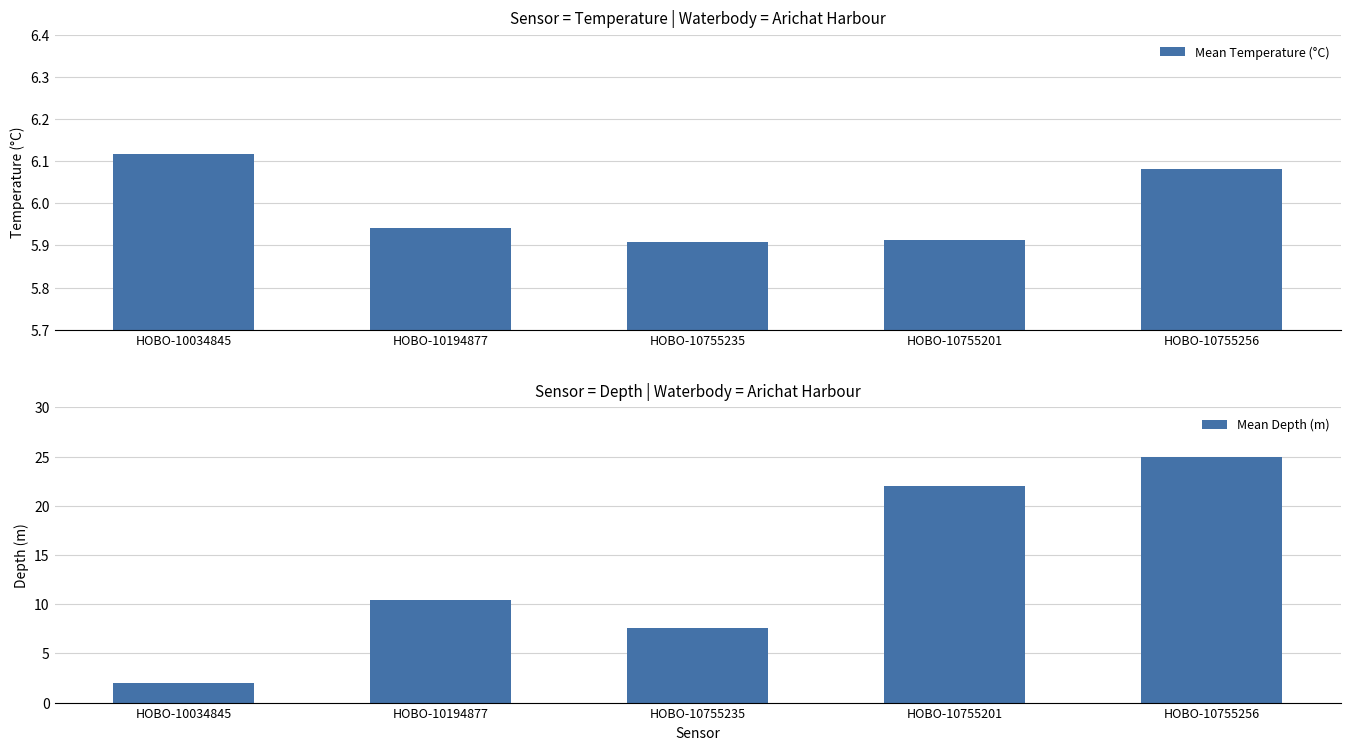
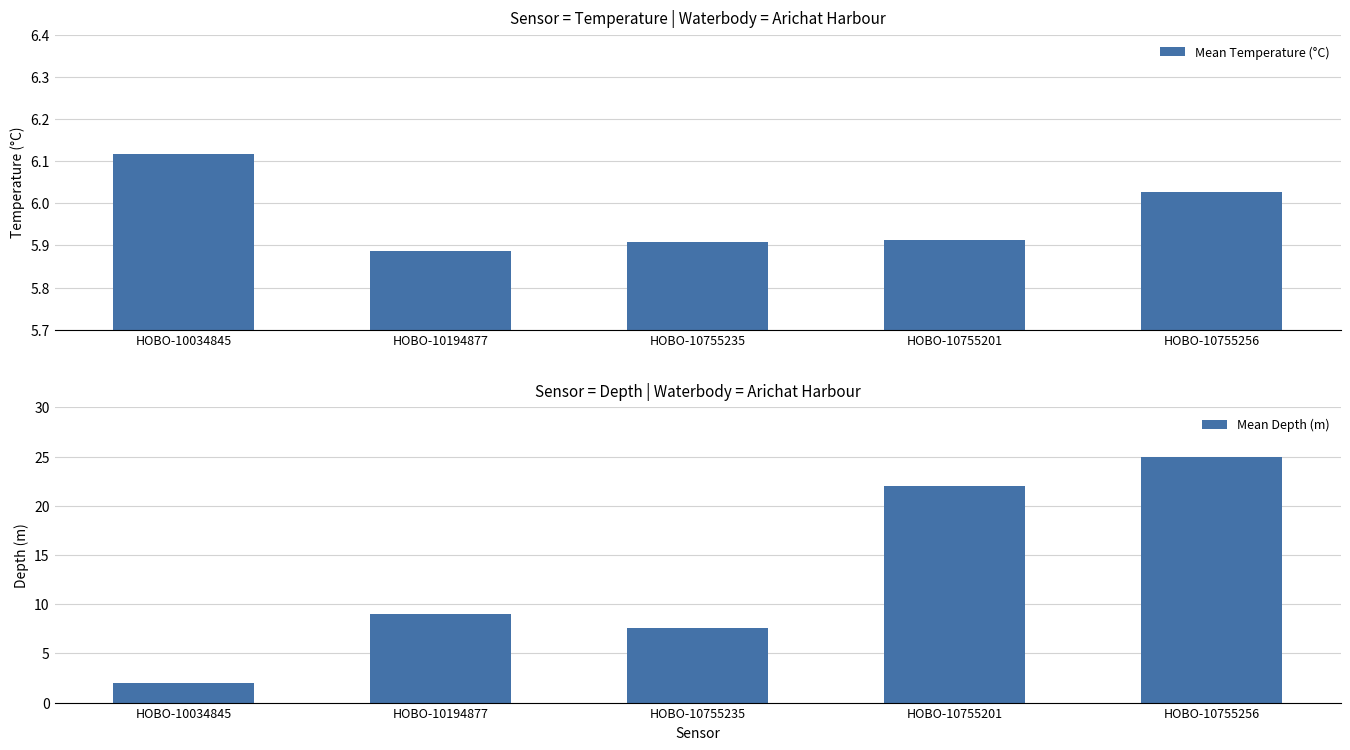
  {
    "Sensor = Temperature | Waterbody = Arichat Harbour": {
      "HOBO-10034845": 6.12,
-     "HOBO-10194877": 5.94,
+     "HOBO-10194877": 5.89,
      "HOBO-10755235": 5.91,
      "HOBO-10755201": 5.91,
-     "HOBO-10755256": 6.08
+     "HOBO-10755256": 6.03
    },
    "Sensor = Depth | Waterbody = Arichat Harbour": {
      "HOBO-10034845": 2,
-     "HOBO-10194877": 10,
+     "HOBO-10194877": 9,
      "HOBO-10755235": 8,
      "HOBO-10755201": 22,
      "HOBO-10755256": 25
    }
  }
